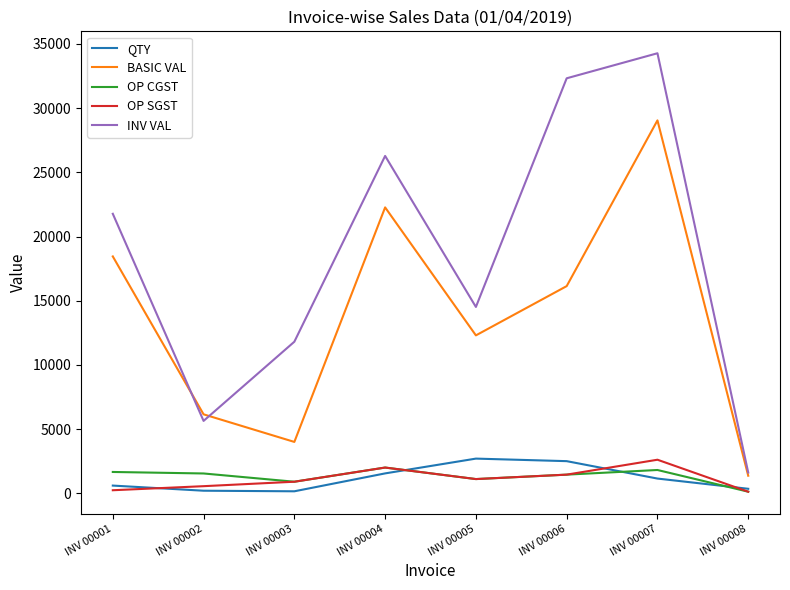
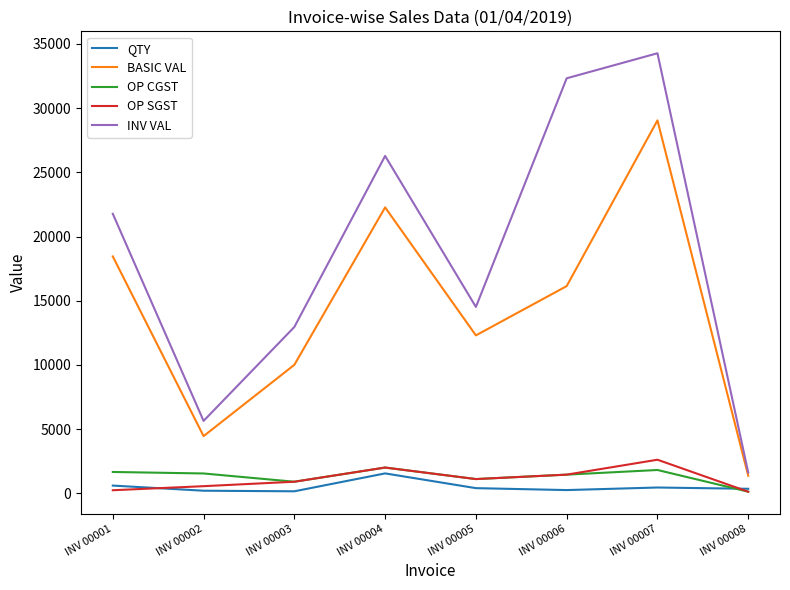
  {
    "QTY": {
      "INV 00001": 600,
      "INV 00002": 200,
      "INV 00003": 200,
      "INV 00004": 1500,
-     "INV 00005": 2700,
-     "INV 00006": 2500,
-     "INV 00007": 1100,
+     "INV 00005": 400,
+     "INV 00006": 300,
+     "INV 00007": 500,
      "INV 00008": 400
    },
    "BASIC VAL": {
      "INV 00001": 18500,
-     "INV 00002": 6200,
-     "INV 00003": 4000,
+     "INV 00002": 4500,
+     "INV 00003": 10000,
      "INV 00004": 22300,
      "INV 00005": 12300,
      "INV 00006": 16100,
      "INV 00007": 29000,
      "INV 00008": 1400
    },
    "OP CGST": {
      "INV 00001": 1700,
      "INV 00002": 1500,
      "INV 00007": 1800
    },
    "OP SGST": {
      "INV 00001": 200,
      "INV 00002": 600,
      "INV 00007": 2600
    },
    "INV VAL": {
      "INV 00001": 21800,
      "INV 00002": 5600,
-     "INV 00003": 11800,
+     "INV 00003": 13000,
      "INV 00004": 26300,
      "INV 00005": 14500,
      "INV 00006": 32300,
      "INV 00007": 34300,
      "INV 00008": 1600
    }
  }
